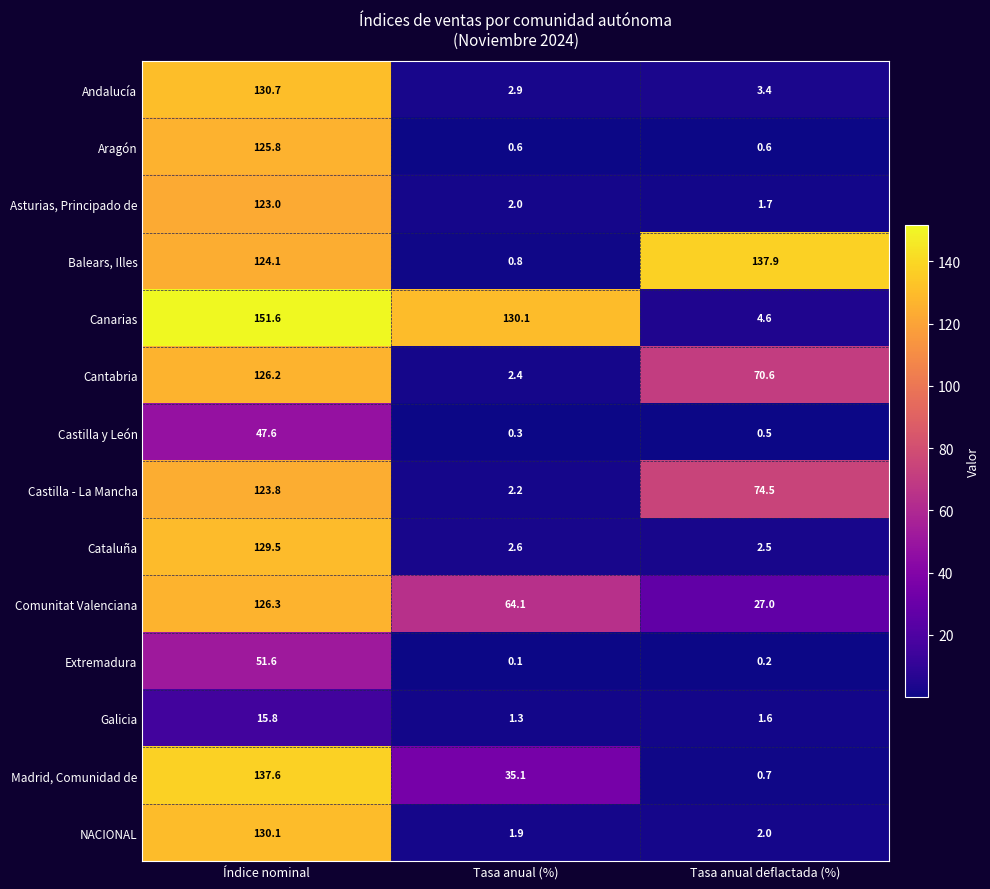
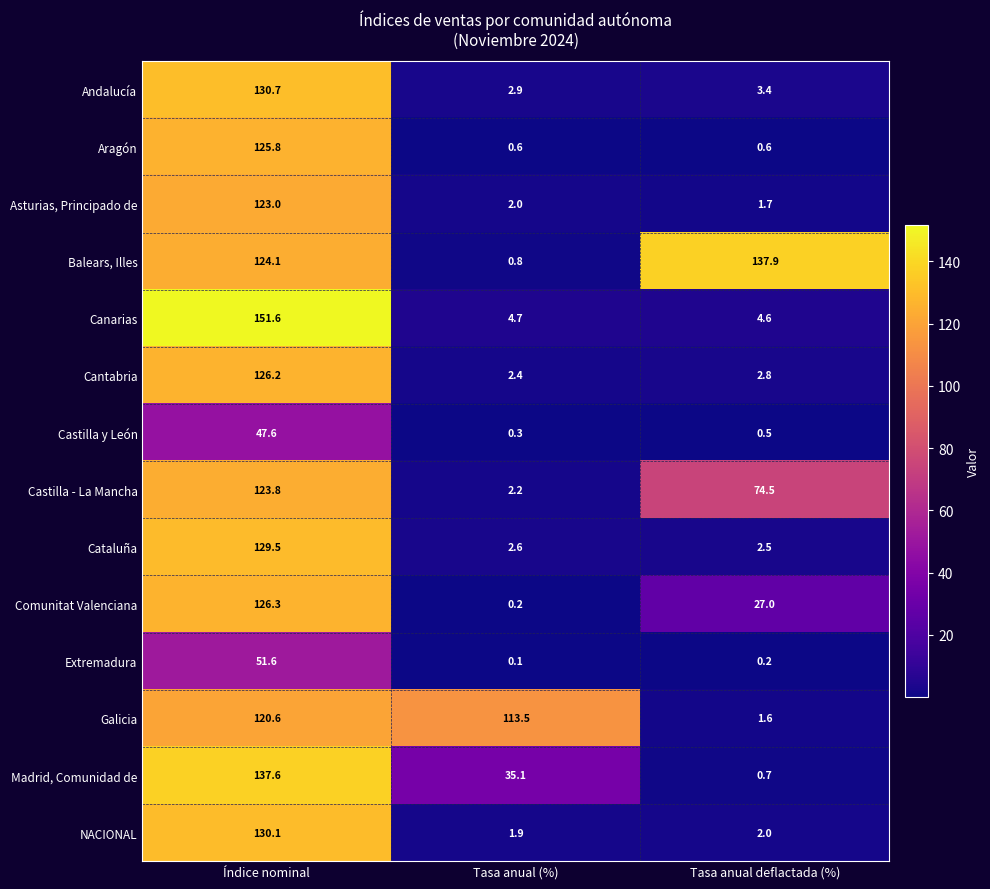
  {
    "Andalucía": {
      "Índice nominal": 130.7,
      "Tasa anual (%)": 2.9,
      "Tasa anual deflactada (%)": 3.4
    },
    "Aragón": {
      "Índice nominal": 125.8,
      "Tasa anual (%)": 0.6,
      "Tasa anual deflactada (%)": 0.6
    },
    "Asturias, Principado de": {
      "Índice nominal": 123.0,
      "Tasa anual (%)": 2.0,
      "Tasa anual deflactada (%)": 1.7
    },
    "Balears, Illes": {
      "Índice nominal": 124.1,
      "Tasa anual (%)": 0.8,
      "Tasa anual deflactada (%)": 137.9
    },
    "Canarias": {
      "Índice nominal": 151.6,
-     "Tasa anual (%)": 130.1,
+     "Tasa anual (%)": 4.7,
      "Tasa anual deflactada (%)": 4.6
    },
    "Cantabria": {
      "Índice nominal": 126.2,
      "Tasa anual (%)": 2.4,
-     "Tasa anual deflactada (%)": 70.6
+     "Tasa anual deflactada (%)": 2.8
    },
    "Castilla y León": {
      "Índice nominal": 47.6,
      "Tasa anual (%)": 0.3,
      "Tasa anual deflactada (%)": 0.5
    },
    "Castilla - La Mancha": {
      "Índice nominal": 123.8,
      "Tasa anual (%)": 2.2,
      "Tasa anual deflactada (%)": 74.5
    },
    "Cataluña": {
      "Índice nominal": 129.5,
      "Tasa anual (%)": 2.6,
      "Tasa anual deflactada (%)": 2.5
    },
    "Comunitat Valenciana": {
      "Índice nominal": 126.3,
-     "Tasa anual (%)": 64.1,
+     "Tasa anual (%)": 0.2,
      "Tasa anual deflactada (%)": 27.0
    },
    "Extremadura": {
      "Índice nominal": 51.6,
      "Tasa anual (%)": 0.1,
      "Tasa anual deflactada (%)": 0.2
    },
    "Galicia": {
-     "Índice nominal": 15.8,
-     "Tasa anual (%)": 1.3,
+     "Índice nominal": 120.6,
+     "Tasa anual (%)": 113.5,
      "Tasa anual deflactada (%)": 1.6
    },
    "Madrid, Comunidad de": {
      "Índice nominal": 137.6,
      "Tasa anual (%)": 35.1,
      "Tasa anual deflactada (%)": 0.7
    },
    "NACIONAL": {
      "Índice nominal": 130.1,
      "Tasa anual (%)": 1.9,
      "Tasa anual deflactada (%)": 2.0
    }
  }
